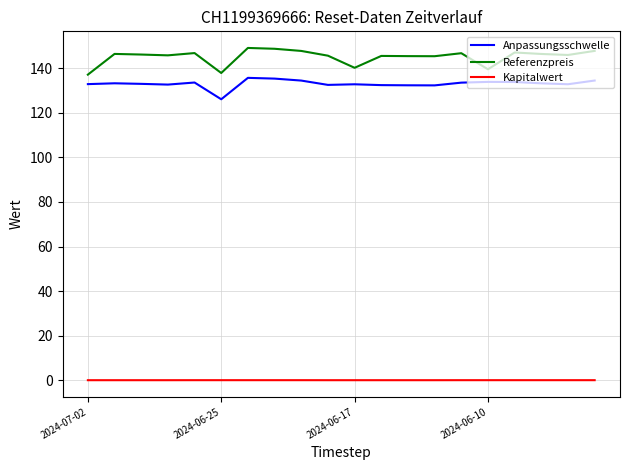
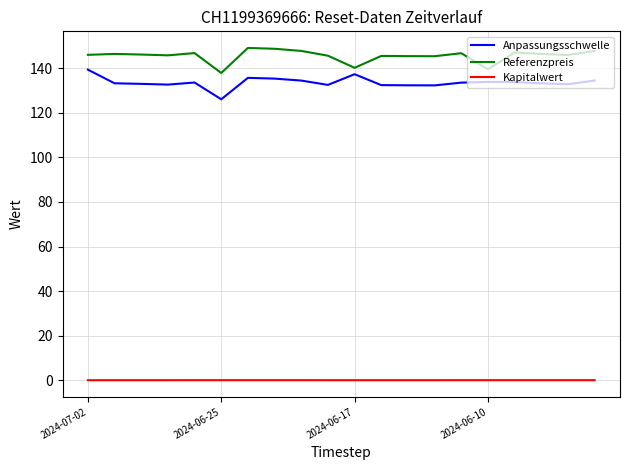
  {
    "Anpassungsschwelle": {
-     "2024-07-02": 133,
+     "2024-07-02": 139,
      "2024-06-25": 126,
-     "2024-06-17": 133
+     "2024-06-17": 137
    },
    "Referenzpreis": {
-     "2024-07-02": 137,
+     "2024-07-02": 146,
      "2024-06-25": 138,
      "2024-06-17": 140
    },
    "Kapitalwert": {
      "2024-07-02": 0,
      "2024-06-25": 0,
      "2024-06-17": 0,
      "2024-06-10": 0
    }
  }
